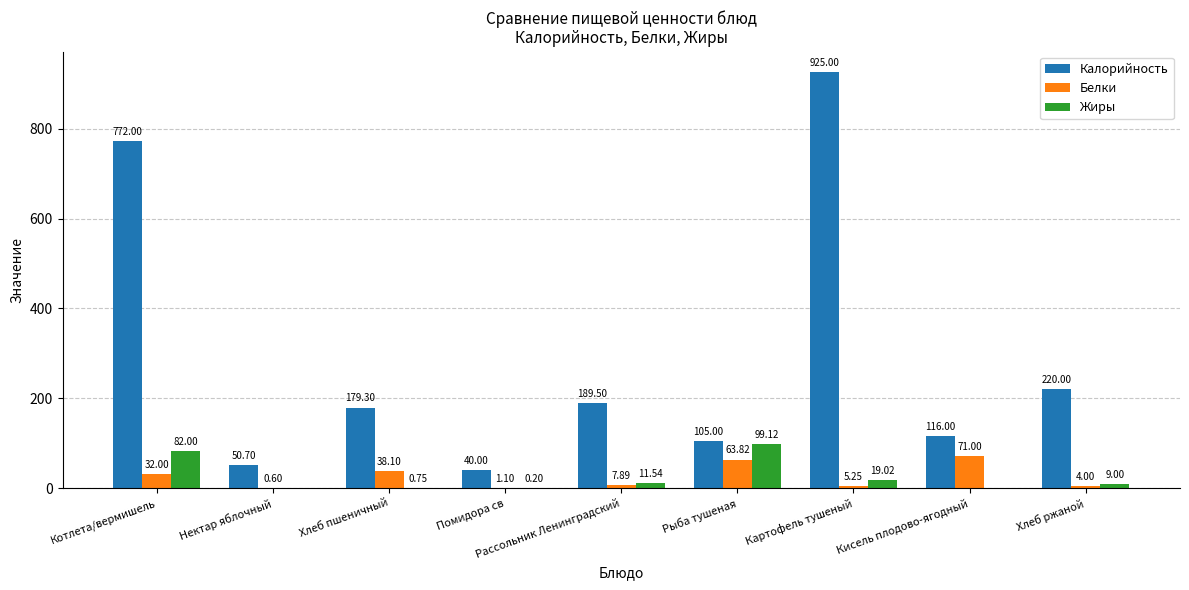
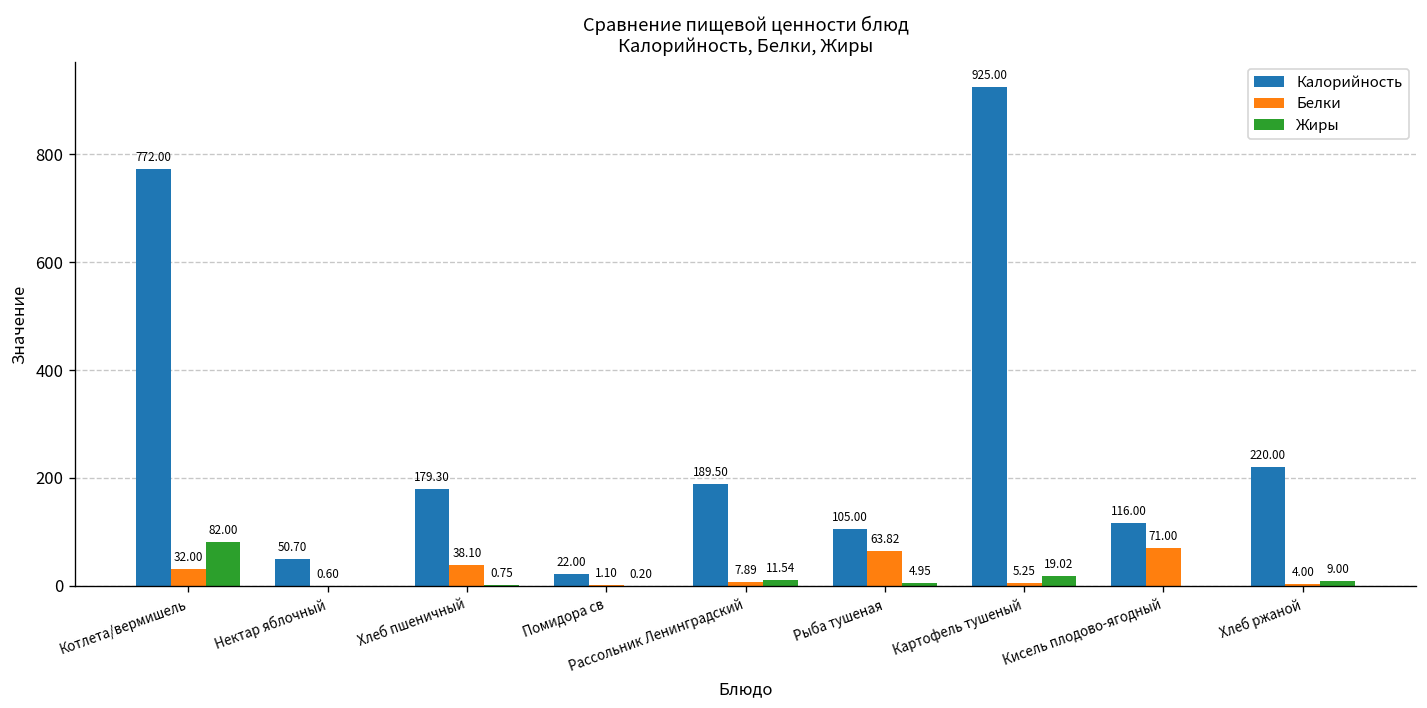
  {
    "Калорийность": {
      "Котлета/вермишель": 772.00,
      "Нектар яблочный": 50.70,
      "Хлеб пшеничный": 179.30,
-     "Помидора св": 40.00,
+     "Помидора св": 22.00,
      "Рассольник Ленинградский": 189.50,
      "Рыба тушеная": 105.00,
      "Картофель тушеный": 925.00,
      "Кисель плодово-ягодный": 116.00,
      "Хлеб ржаной": 220.00
    },
    "Белки": {
      "Котлета/вермишель": 32.00,
      "Нектар яблочный": 0.60,
      "Хлеб пшеничный": 38.10,
      "Помидора св": 1.10,
      "Рассольник Ленинградский": 7.89,
      "Рыба тушеная": 63.82,
      "Картофель тушеный": 5.25,
      "Кисель плодово-ягодный": 71.00,
      "Хлеб ржаной": 4.00
    },
    "Жиры": {
      "Котлета/вермишель": 82.00,
      "Хлеб пшеничный": 0.75,
      "Помидора св": 0.20,
      "Рассольник Ленинградский": 11.54,
-     "Рыба тушеная": 99.12,
+     "Рыба тушеная": 4.95,
      "Картофель тушеный": 19.02,
      "Хлеб ржаной": 9.00
    }
  }
